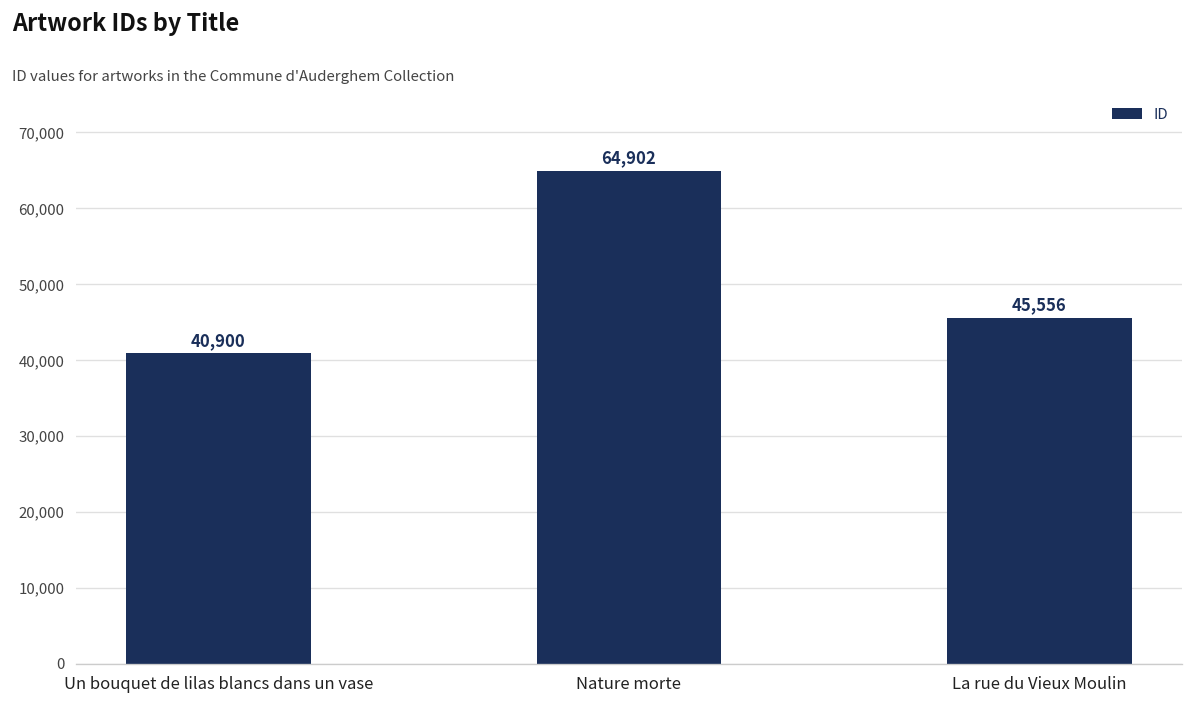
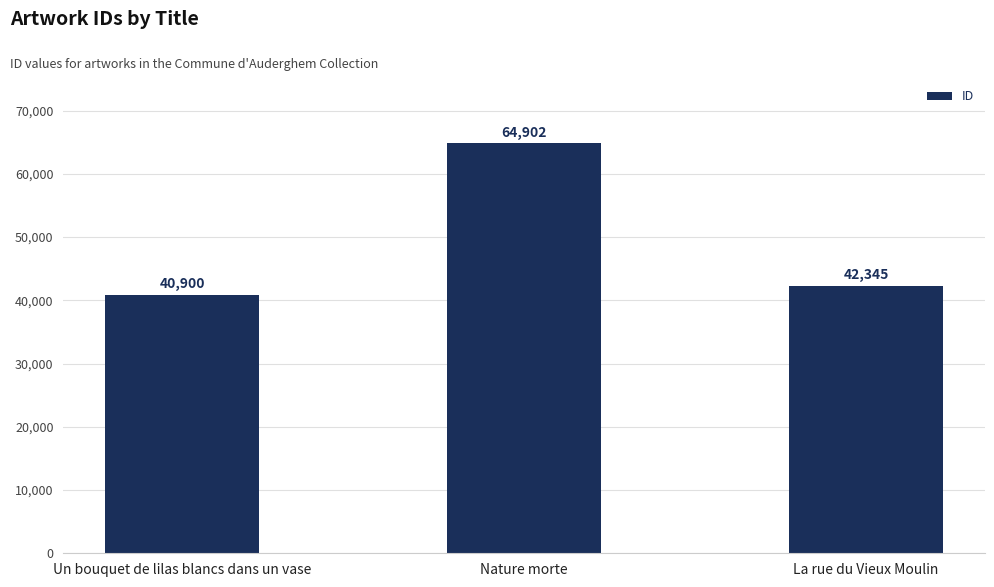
  {
    "Un bouquet de lilas blancs dans un vase": "40,900",
    "Nature morte": "64,902",
-   "La rue du Vieux Moulin": "45,556"
+   "La rue du Vieux Moulin": "42,345"
  }
